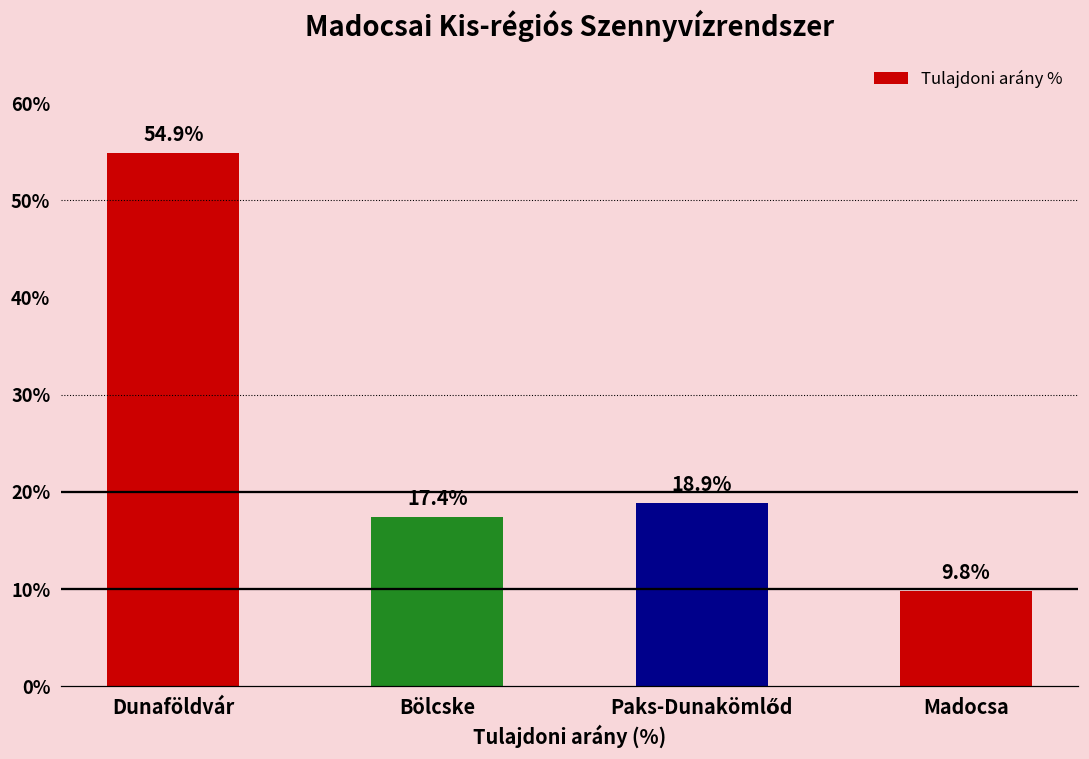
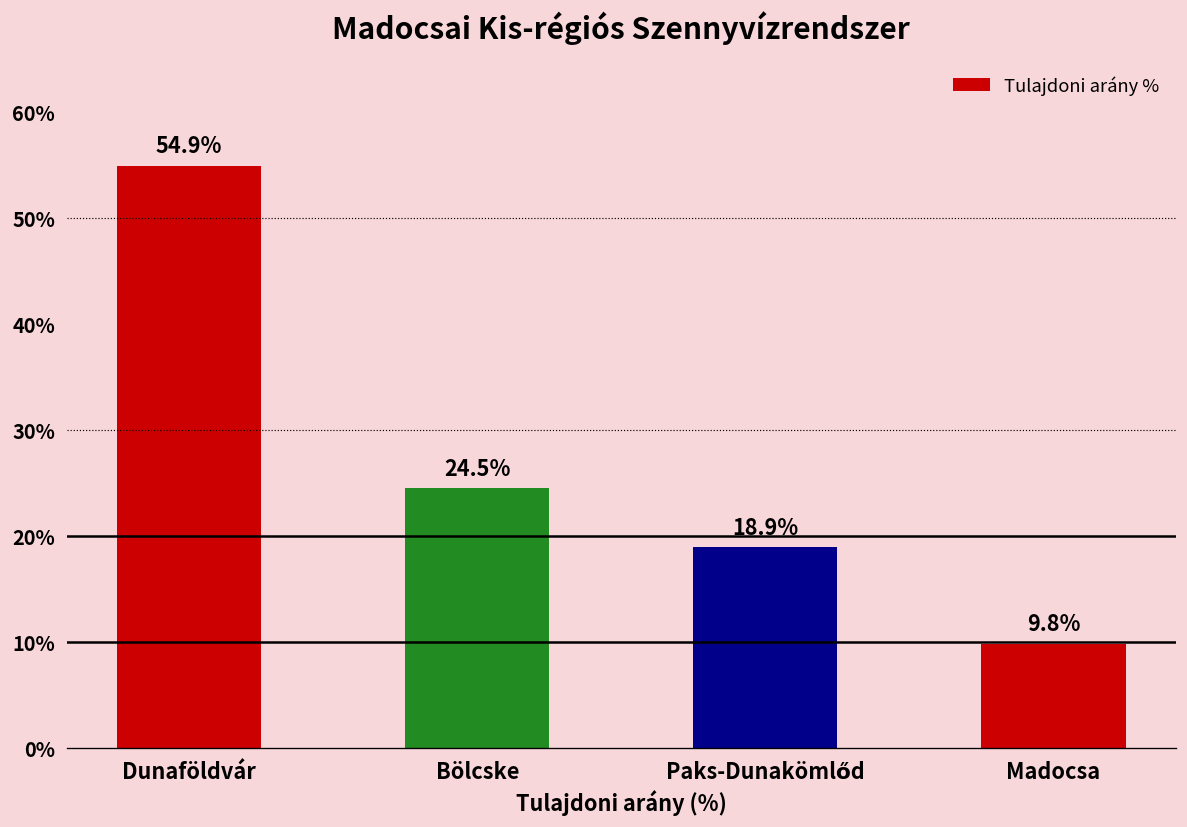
  {
    "Dunaföldvár": "54.9%",
-   "Bölcske": "17.4%",
+   "Bölcske": "24.5%",
    "Paks-Dunakömlőd": "18.9%",
    "Madocsa": "9.8%"
  }
